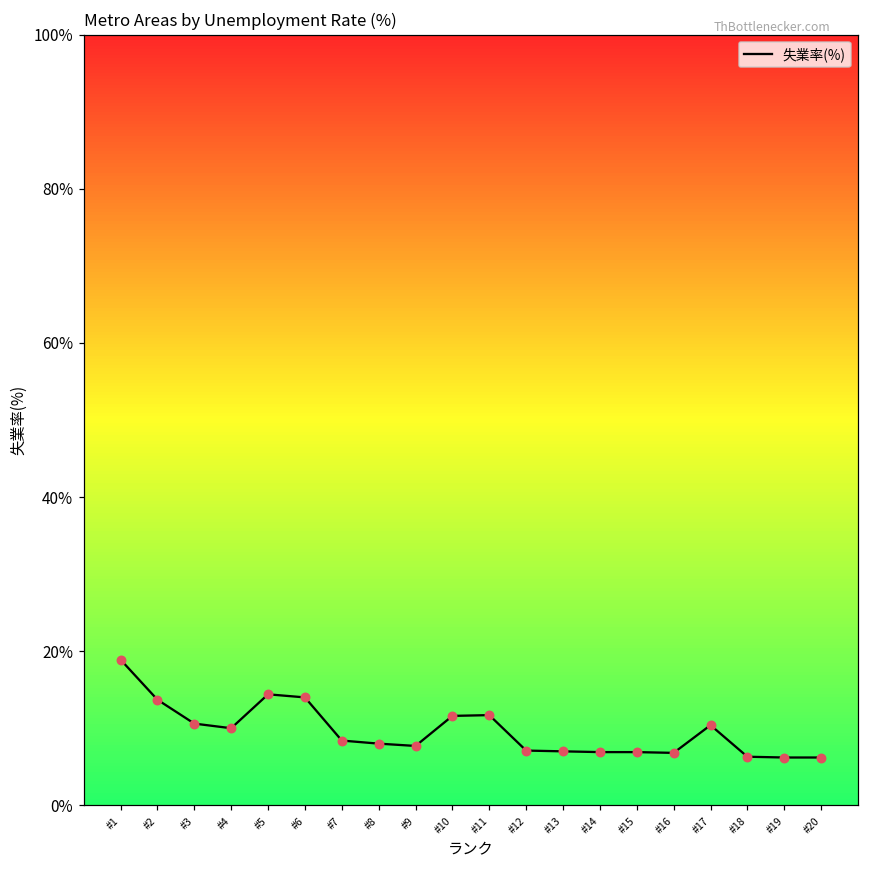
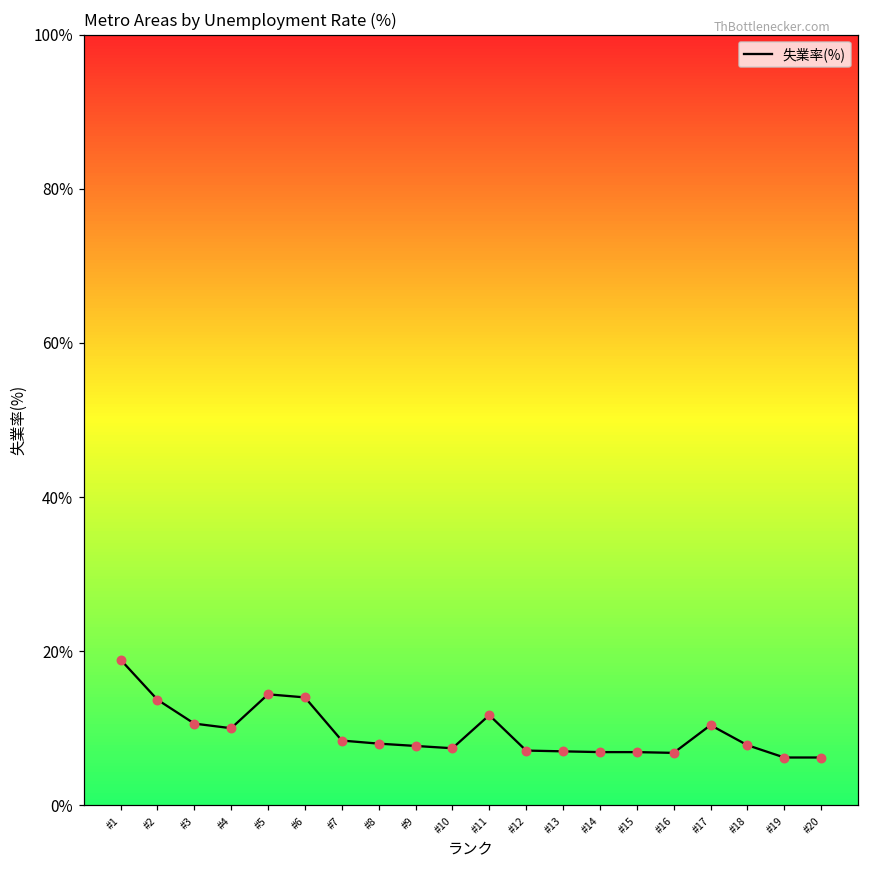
  {
    "#1": "19%",
    "#2": "14%",
    "#3": "11%",
    "#4": "10%",
    "#5": "14%",
    "#6": "14%",
    "#7": "8%",
    "#8": "8%",
    "#9": "8%",
-   "#10": "12%",
+   "#10": "7%",
    "#11": "12%",
    "#12": "7%",
    "#13": "7%",
    "#14": "7%",
    "#15": "7%",
    "#16": "7%",
    "#17": "10%",
-   "#18": "6%",
+   "#18": "8%",
    "#19": "6%",
    "#20": "6%"
  }
